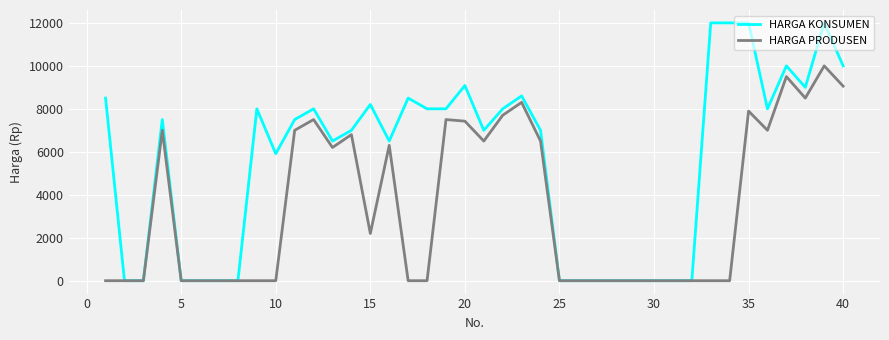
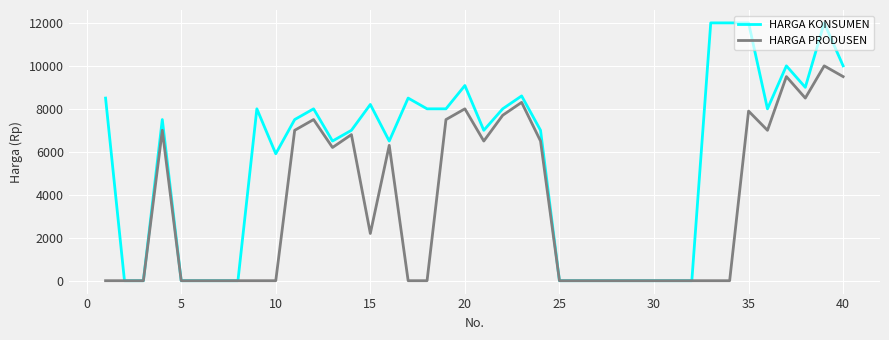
  {
    "HARGA KONSUMEN": {
      "10": 5900,
      "15": 8200,
      "20": 9100,
      "40": 10000
    },
    "HARGA PRODUSEN": {
      "10": 0,
      "15": 2200,
-     "20": 7400,
+     "20": 8000,
      "35": 7900,
-     "40": 9100
+     "40": 9500
    }
  }
